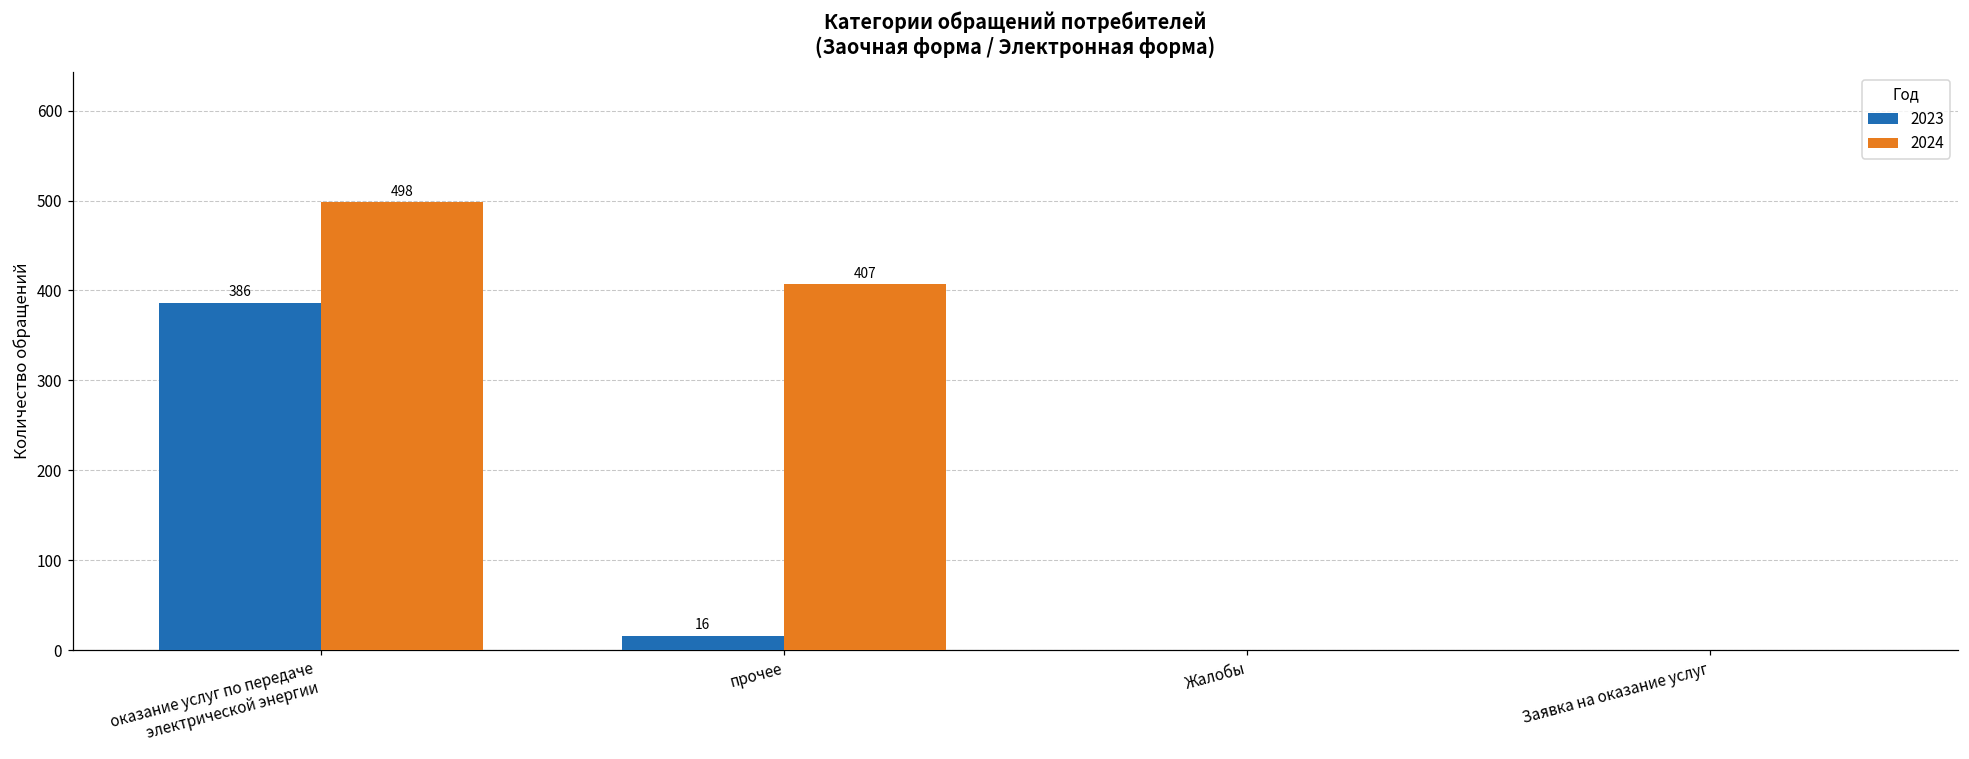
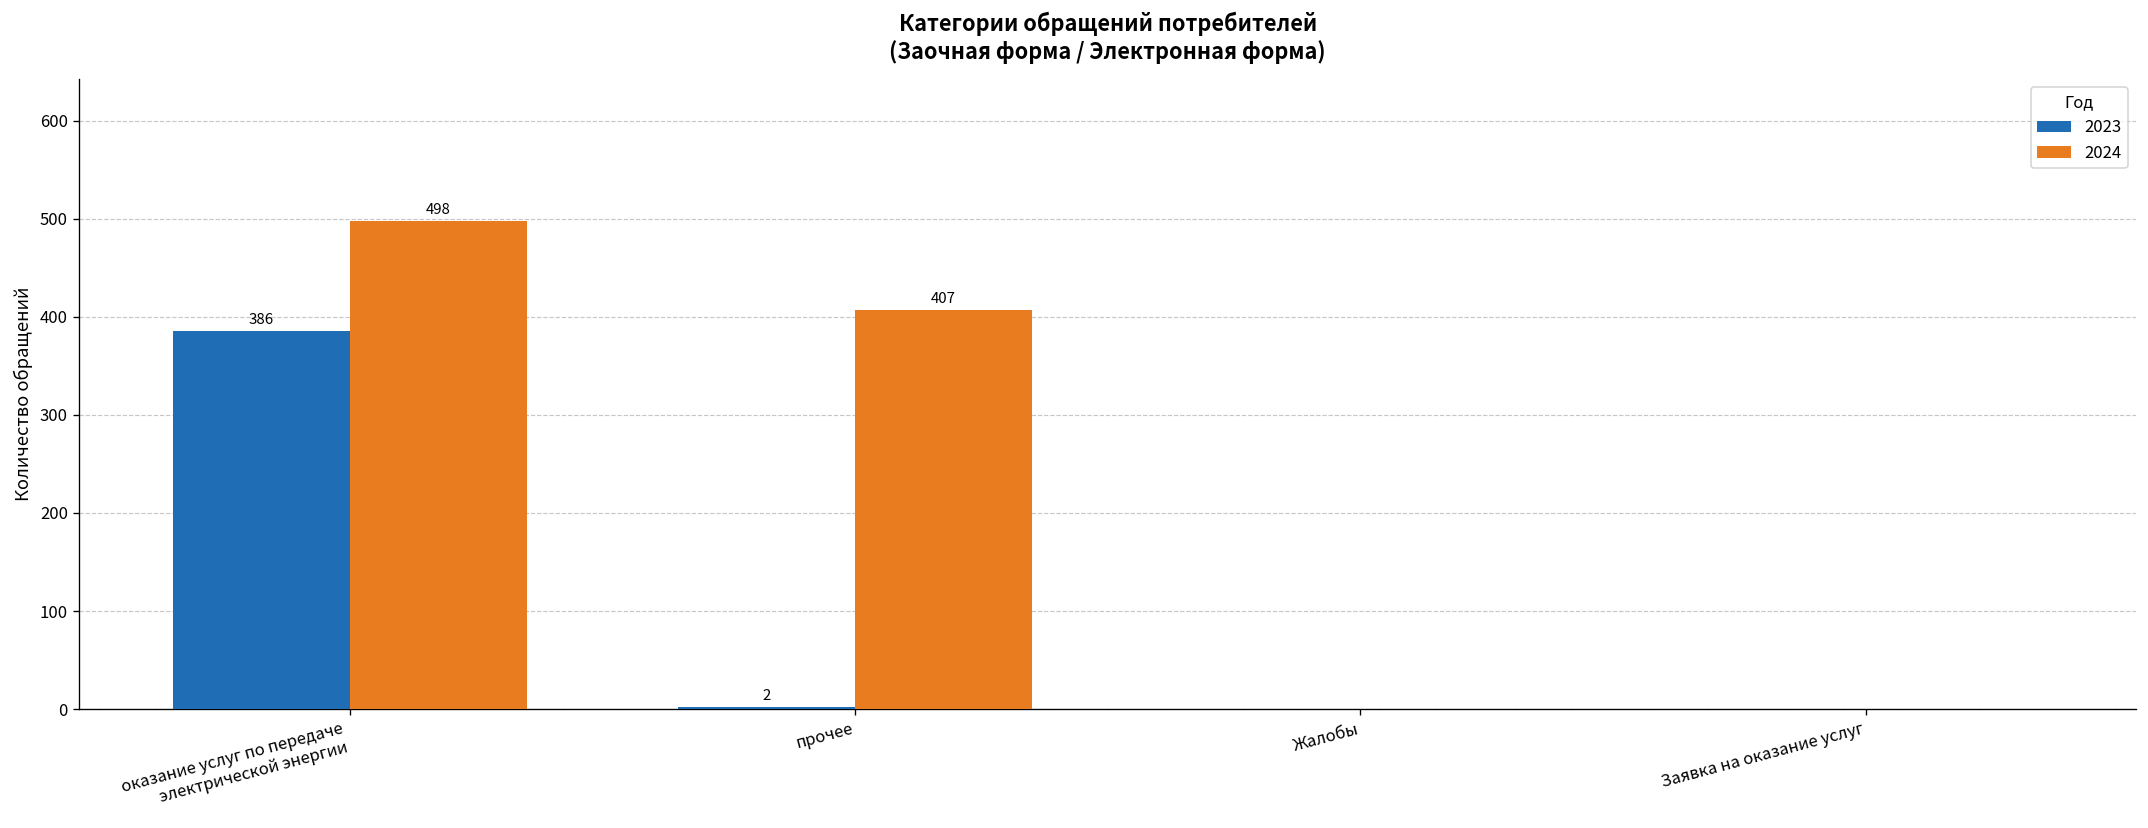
  {
    "2023": {
      "оказание услуг по передаче электрической энергии": 386,
-     "прочее": 16
+     "прочее": 2
    },
    "2024": {
      "оказание услуг по передаче электрической энергии": 498,
      "прочее": 407
    }
  }
